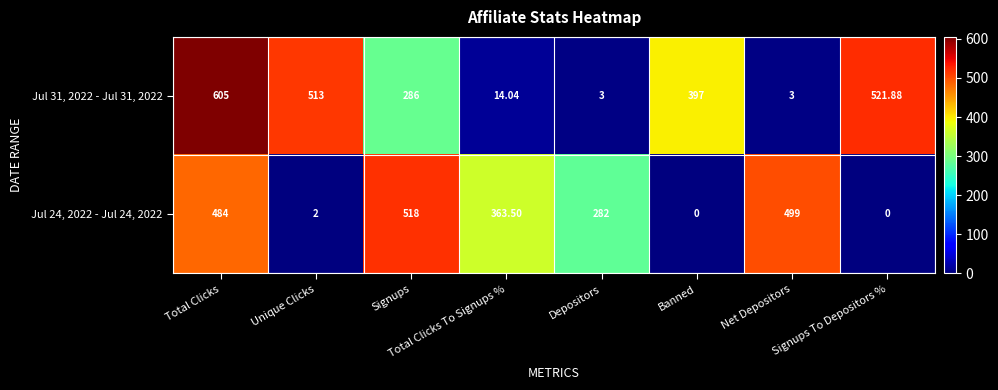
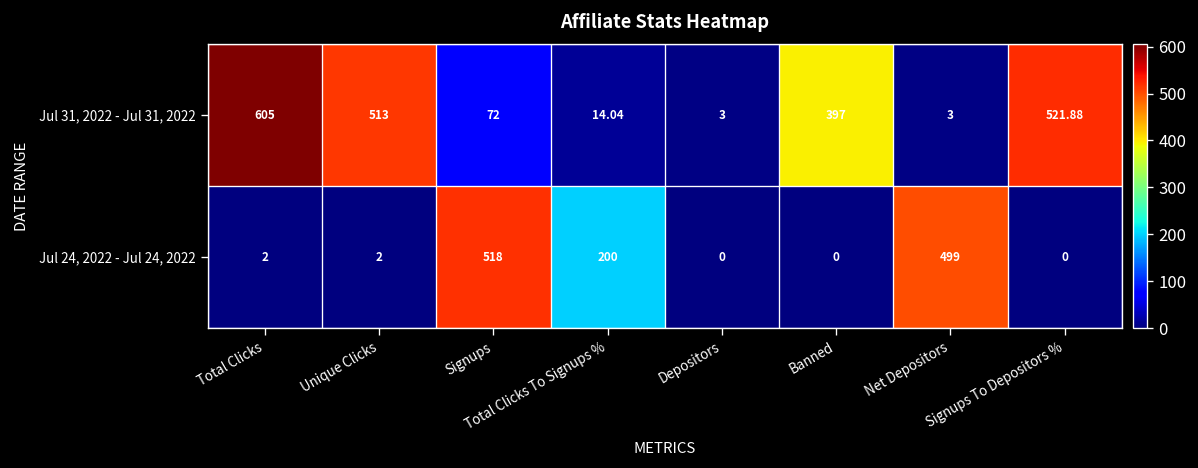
  {
    "Jul 31, 2022 - Jul 31, 2022": {
      "Total Clicks": 605,
      "Unique Clicks": 513,
-     "Signups": 286,
+     "Signups": 72,
      "Total Clicks To Signups %": 14.04,
      "Depositors": 3,
      "Banned": 397,
      "Net Depositors": 3,
      "Signups To Depositors %": 521.88
    },
    "Jul 24, 2022 - Jul 24, 2022": {
-     "Total Clicks": 484,
+     "Total Clicks": 2,
      "Unique Clicks": 2,
      "Signups": 518,
-     "Total Clicks To Signups %": 363.50,
-     "Depositors": 282,
+     "Total Clicks To Signups %": 200,
+     "Depositors": 0,
      "Banned": 0,
      "Net Depositors": 499,
      "Signups To Depositors %": 0
    }
  }
